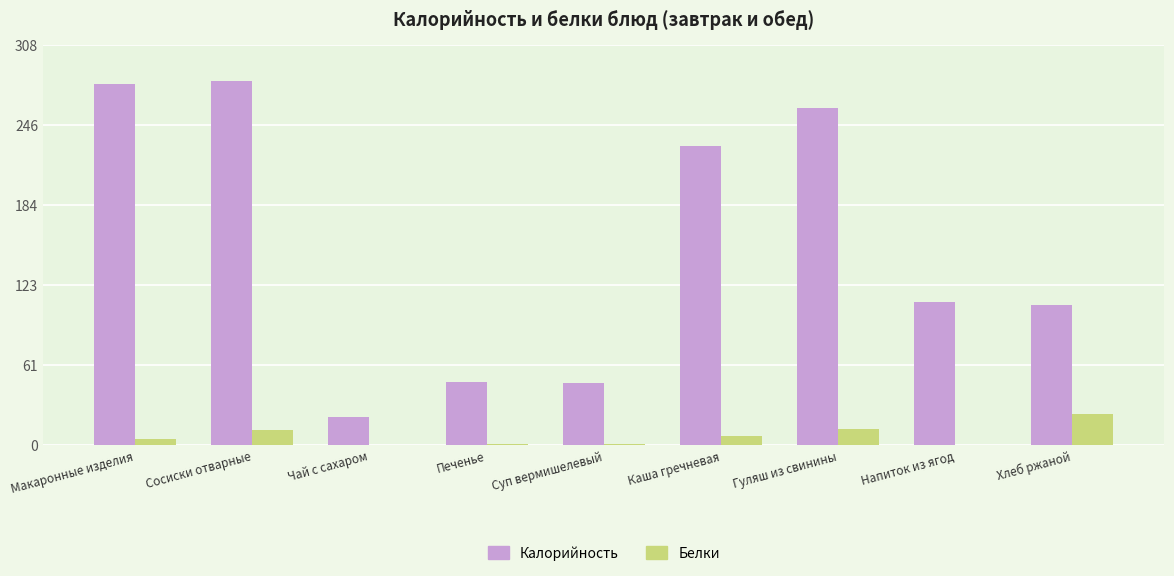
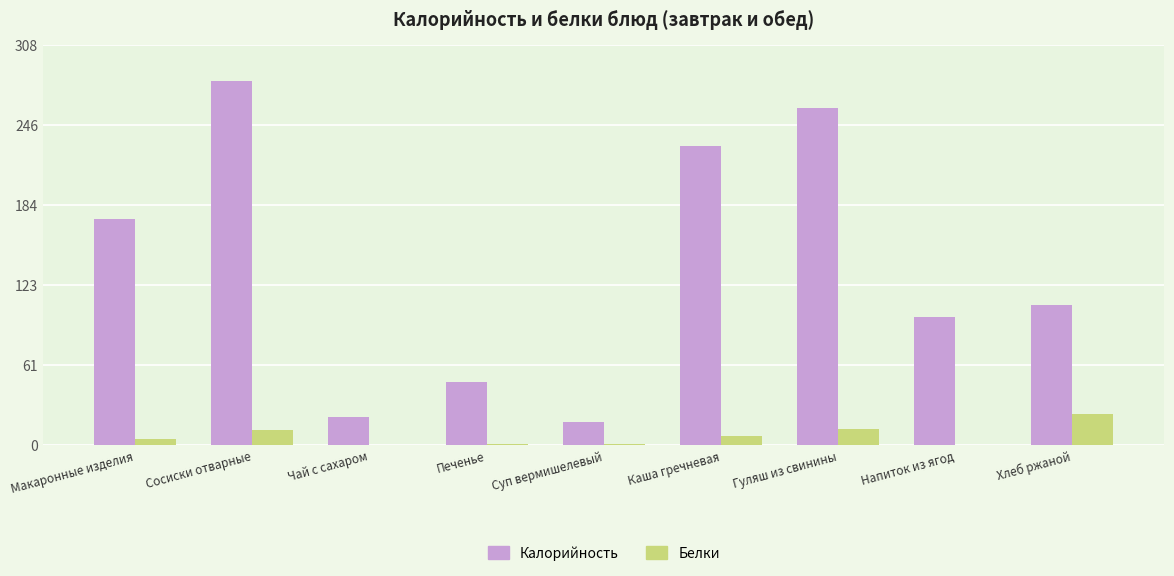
  {
    "Калорийность": {
-     "Макаронные изделия": 278,
+     "Макаронные изделия": 174,
      "Сосиски отварные": 280,
      "Чай с сахаром": 22,
      "Печенье": 49,
-     "Суп вермишелевый": 48,
+     "Суп вермишелевый": 18,
      "Каша гречневая": 230,
      "Гуляш из свинины": 259,
-     "Напиток из ягод": 110,
+     "Напиток из ягод": 99,
      "Хлеб ржаной": 108
    },
    "Белки": {
      "Макаронные изделия": 5,
      "Сосиски отварные": 12,
      "Каша гречневая": 8,
      "Гуляш из свинины": 13,
      "Хлеб ржаной": 24
    }
  }
